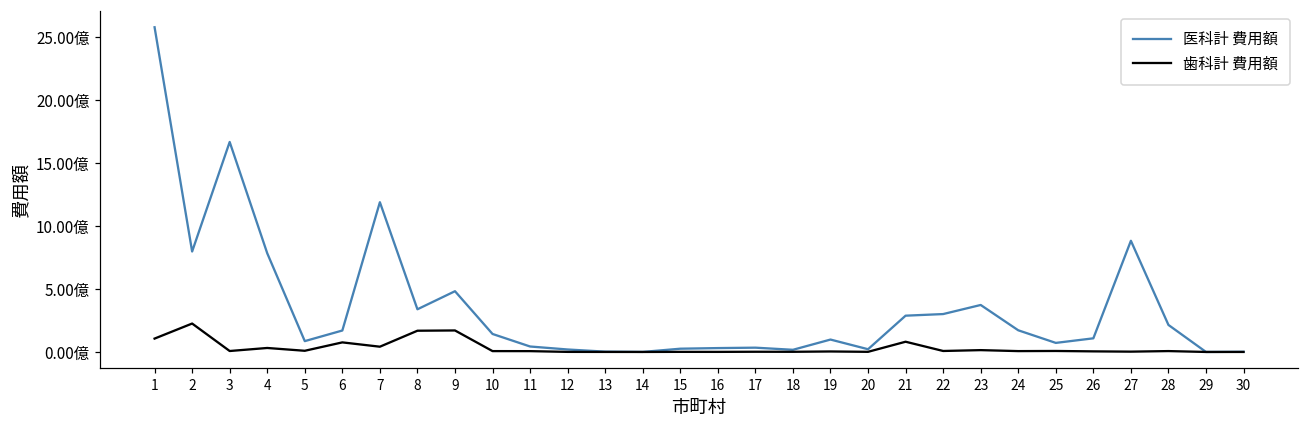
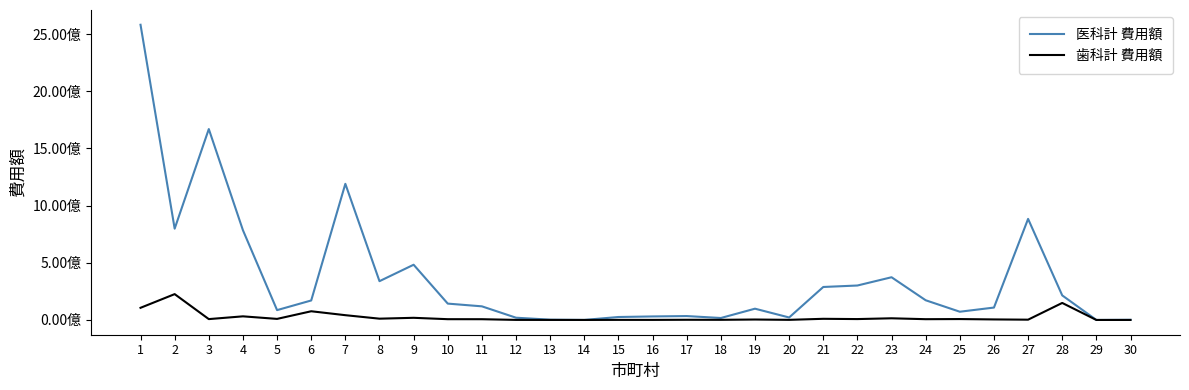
  {
    "医科計 費用額": {
      "1": "25.8億",
      "2": "8.0億",
      "3": "16.7億",
      "4": "7.8億",
      "5": "0.9億",
      "6": "1.7億",
      "7": "11.9億",
      "8": "3.4億",
      "9": "4.8億",
      "10": "1.4億",
-     "11": "0.4億",
+     "11": "1.2億",
      "15": "0.3億",
      "16": "0.3億",
      "17": "0.3億",
      "19": "1.0億",
      "21": "2.9億",
      "22": "3.0億",
      "23": "3.7億",
      "24": "1.7億",
      "25": "0.7億",
      "26": "1.1億",
      "27": "8.8億",
      "28": "2.1億"
    },
    "歯科計 費用額": {
      "1": "1.1億",
      "2": "2.3億",
      "3": "0.1億",
      "4": "0.3億",
      "5": "0.1億",
      "6": "0.8億",
      "7": "0.4億",
-     "8": "1.7億",
-     "9": "1.7億",
+     "8": "0.1億",
+     "9": "0.2億",
      "10": "0.1億",
      "11": "0.1億",
      "15": "0.0億",
      "16": "0.0億",
      "17": "0.0億",
      "19": "0.0億",
-     "21": "0.8億",
+     "21": "0.1億",
      "22": "0.1億",
      "23": "0.1億",
      "24": "0.1億",
      "25": "0.1億",
      "26": "0.0億",
      "27": "0.0億",
-     "28": "0.1億"
+     "28": "1.5億"
    }
  }
